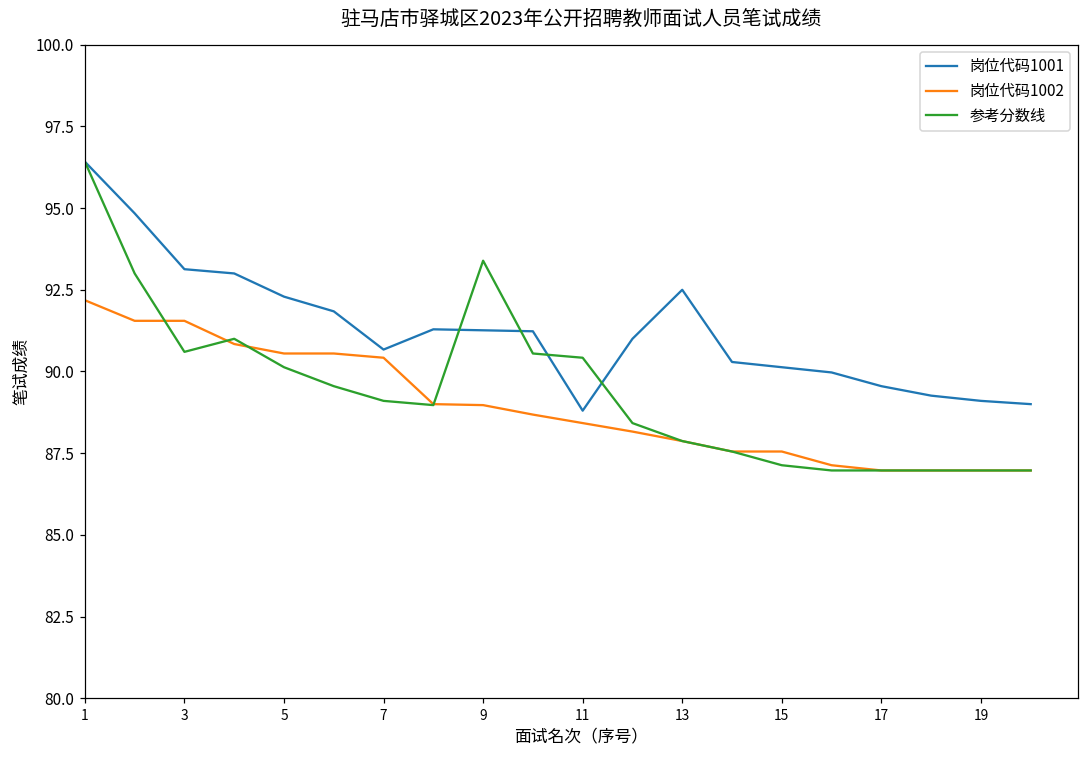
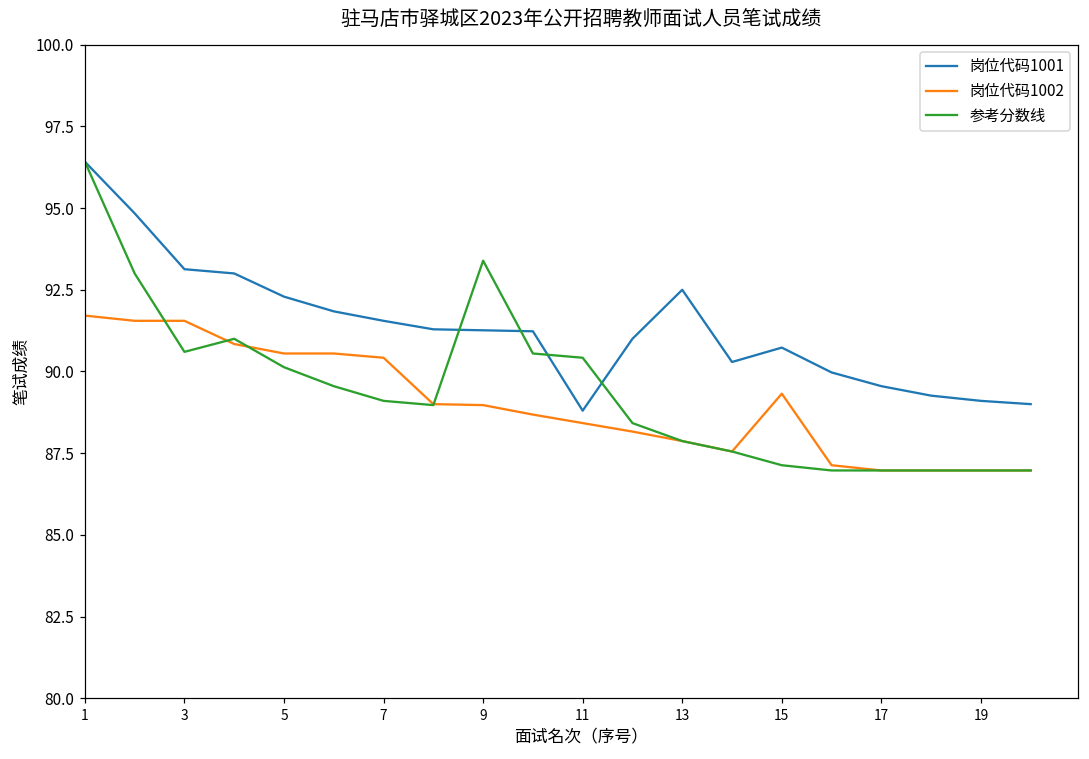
  {
    "岗位代码1001": {
      "3": 93.1,
      "5": 92.3,
-     "7": 90.7,
+     "7": 91.6,
      "9": 91.3,
      "11": 88.8,
      "13": 92.5,
-     "15": 90.1,
+     "15": 90.7,
      "17": 89.6,
      "19": 89.1
    },
    "岗位代码1002": {
-     "1": 92.2,
+     "1": 91.7,
      "3": 91.6,
      "5": 90.6,
      "7": 90.4,
      "9": 89.0,
      "11": 88.4,
-     "15": 87.6
+     "15": 89.3
    },
    "参考分数线": {
      "3": 90.6,
      "5": 90.1,
      "7": 89.1,
      "9": 93.4,
      "11": 90.4,
      "15": 87.1
    }
  }
